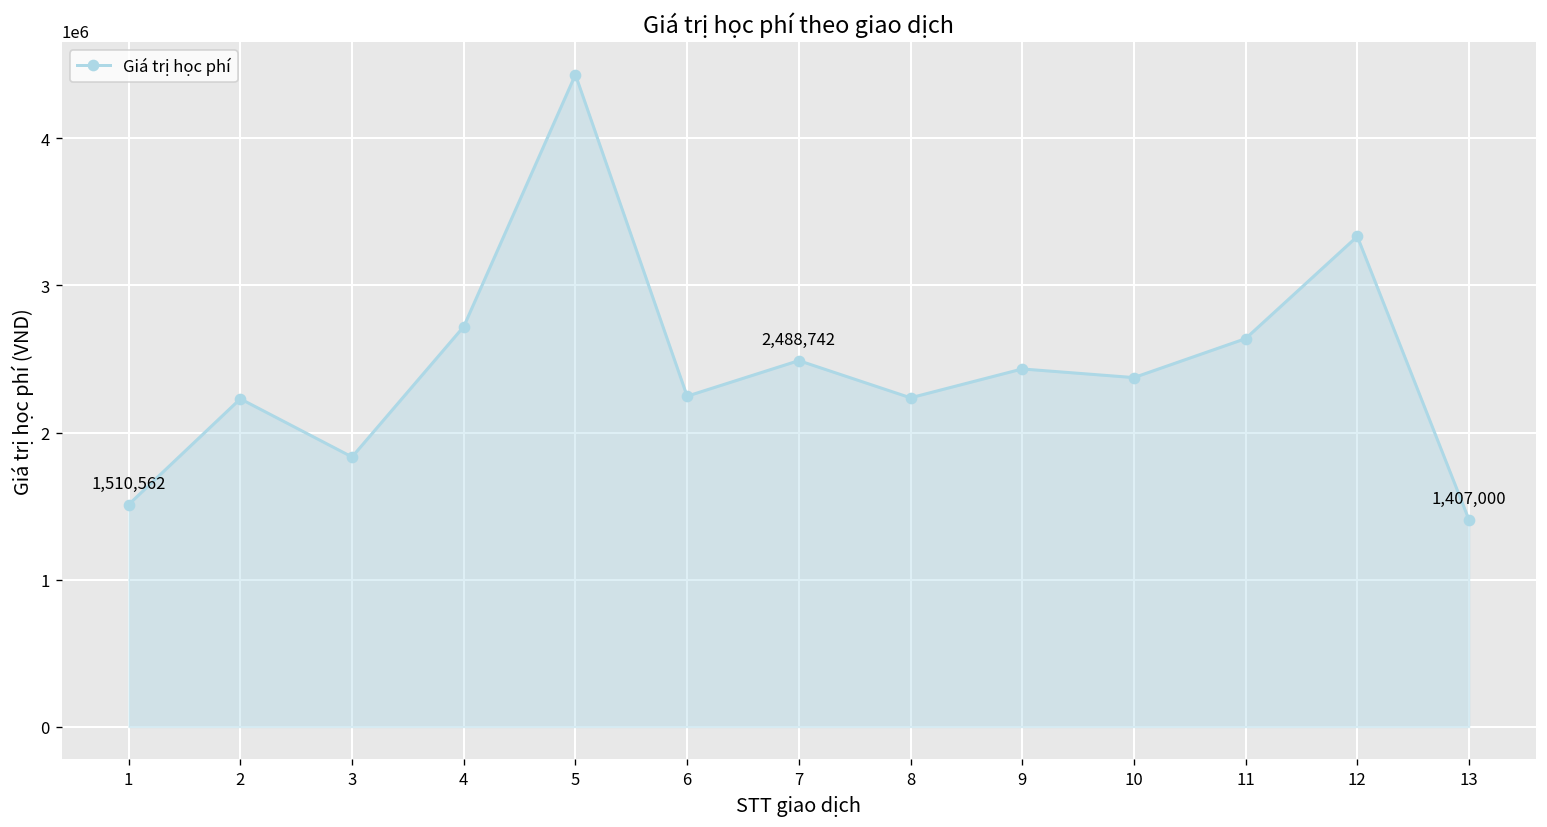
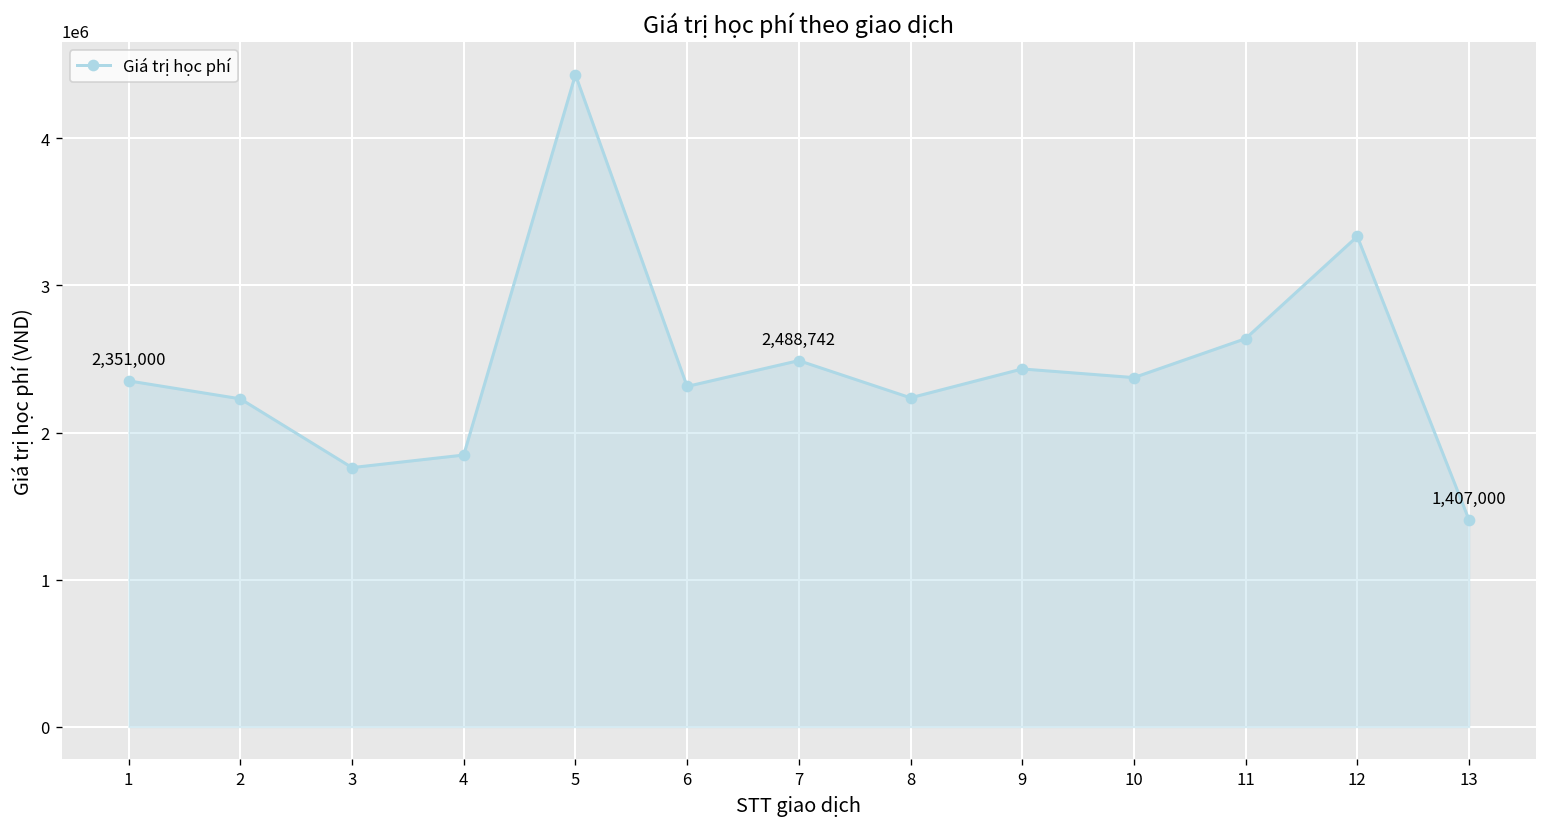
  {
-   "1": "1,510,562",
-   "3": "1830000",
-   "4": "2720000",
-   "6": "2250000",
+   "1": "2,351,000",
+   "3": "1760000",
+   "4": "1850000",
+   "6": "2310000",
    "7": "2,488,742",
    "13": "1,407,000"
  }
